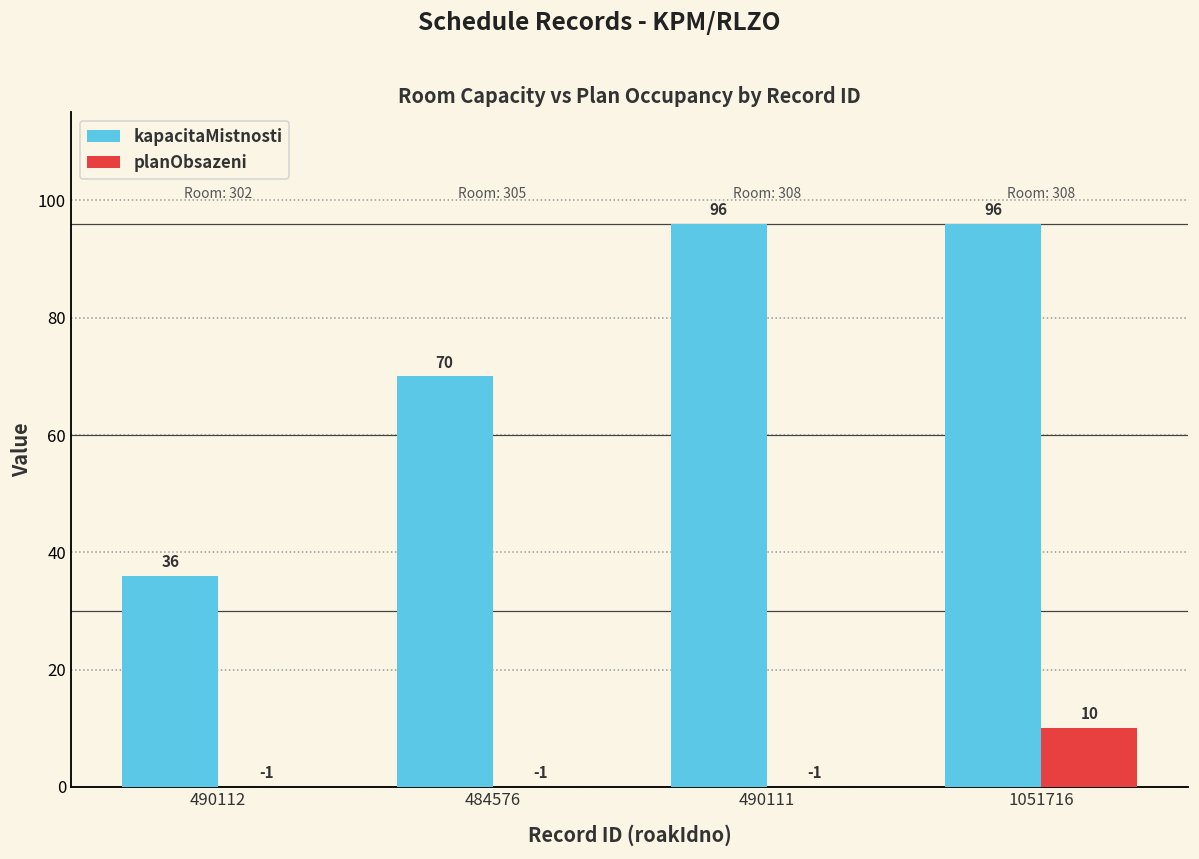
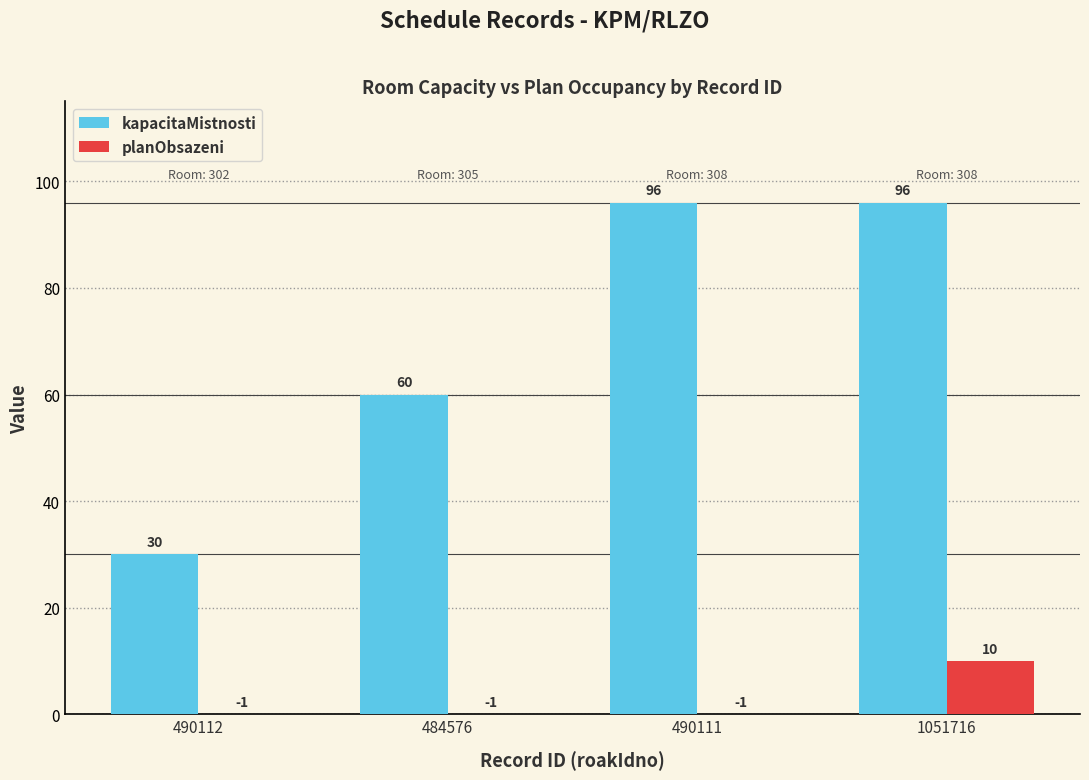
  {
    "kapacitaMistnosti": {
-     "490112": 36,
-     "484576": 70,
+     "490112": 30,
+     "484576": 60,
      "490111": 96,
      "1051716": 96
    },
    "planObsazeni": {
      "1051716": 10
    }
  }
